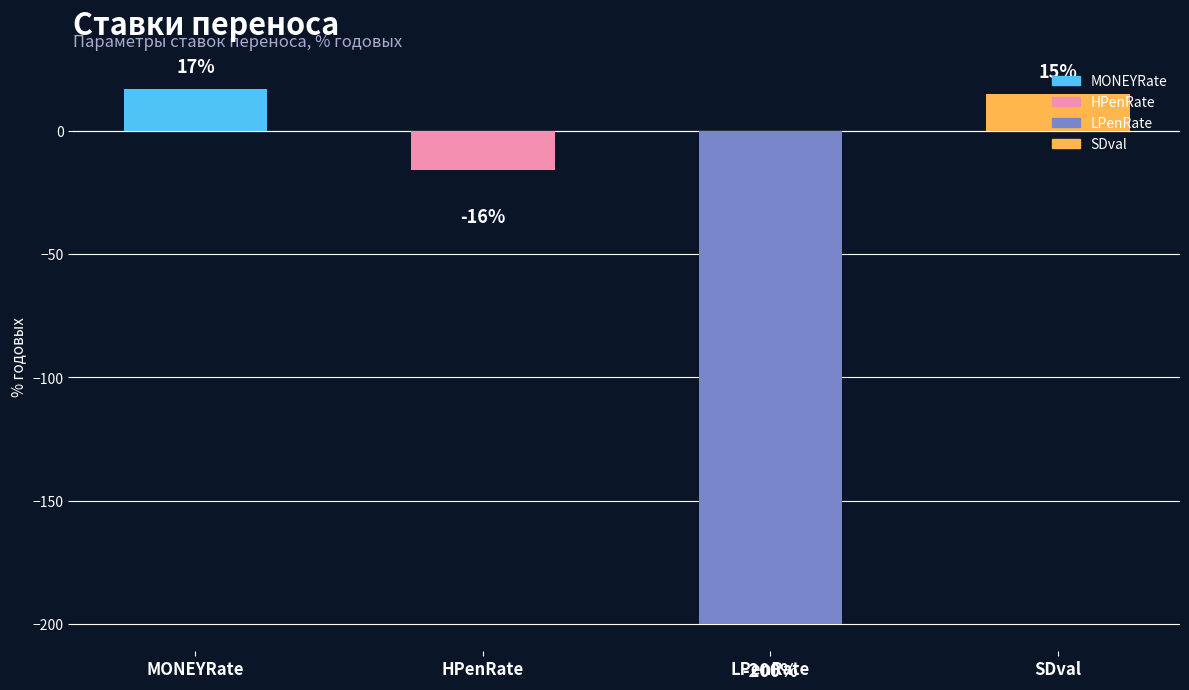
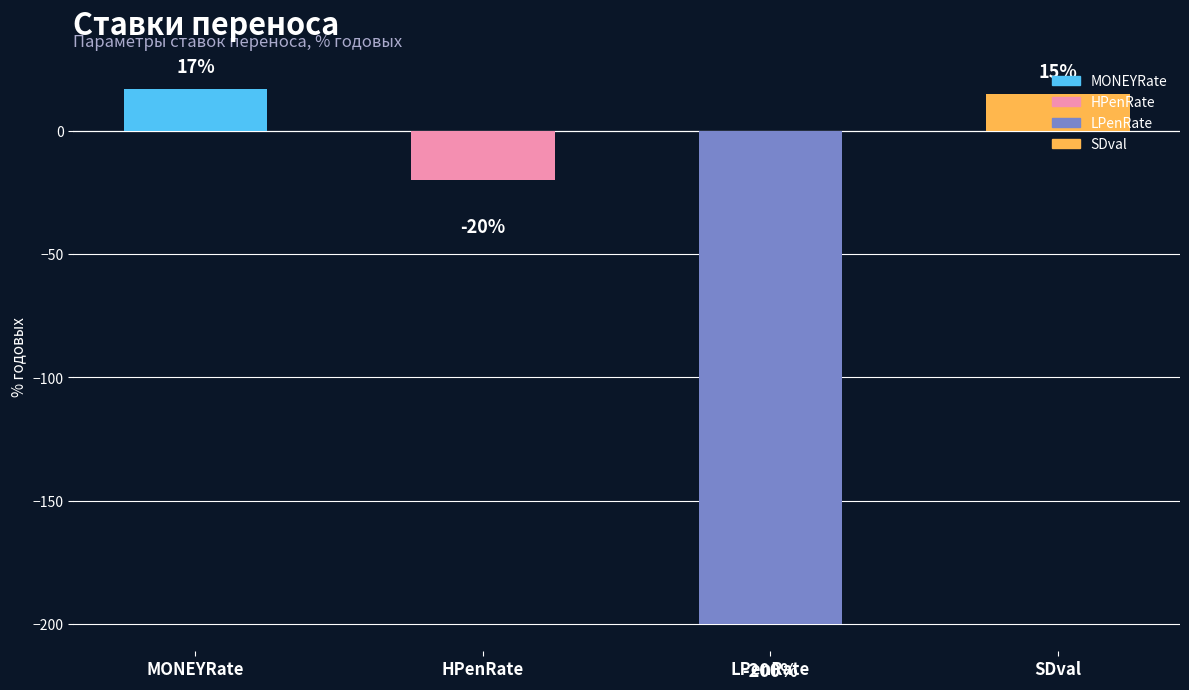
  {
    "MONEYRate": "17%",
-   "HPenRate": "-16%",
+   "HPenRate": "-20%",
    "SDval": "15%"
  }
